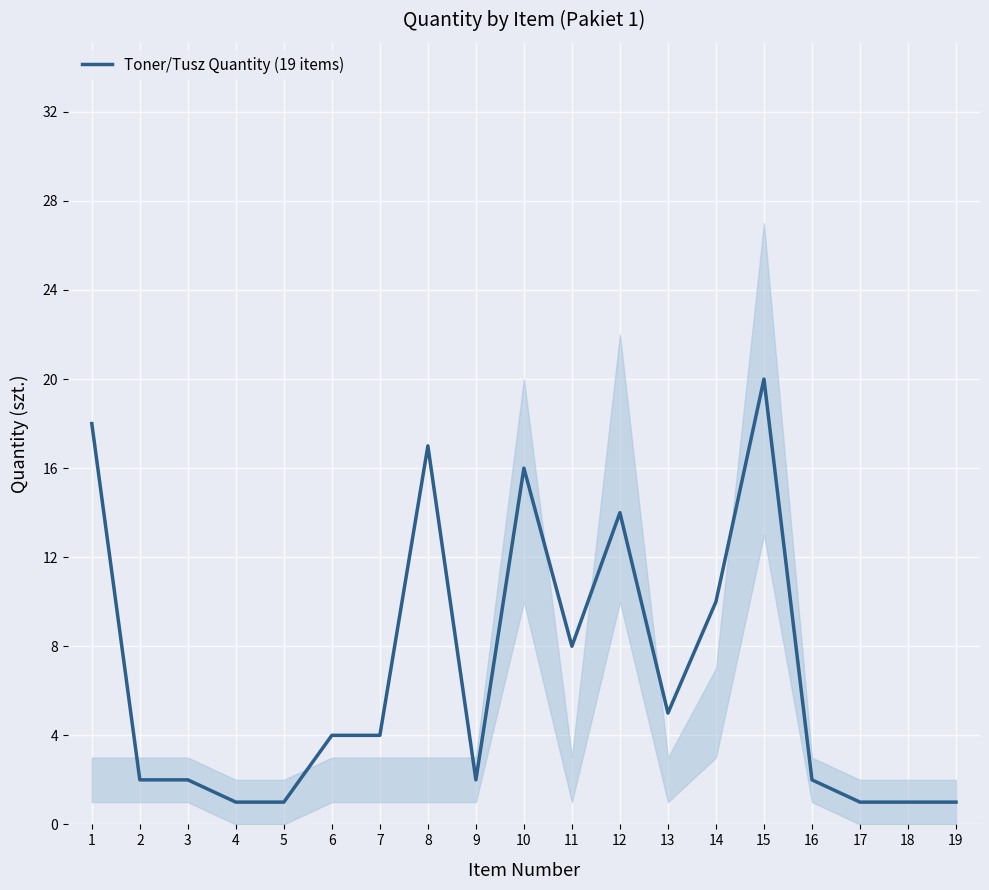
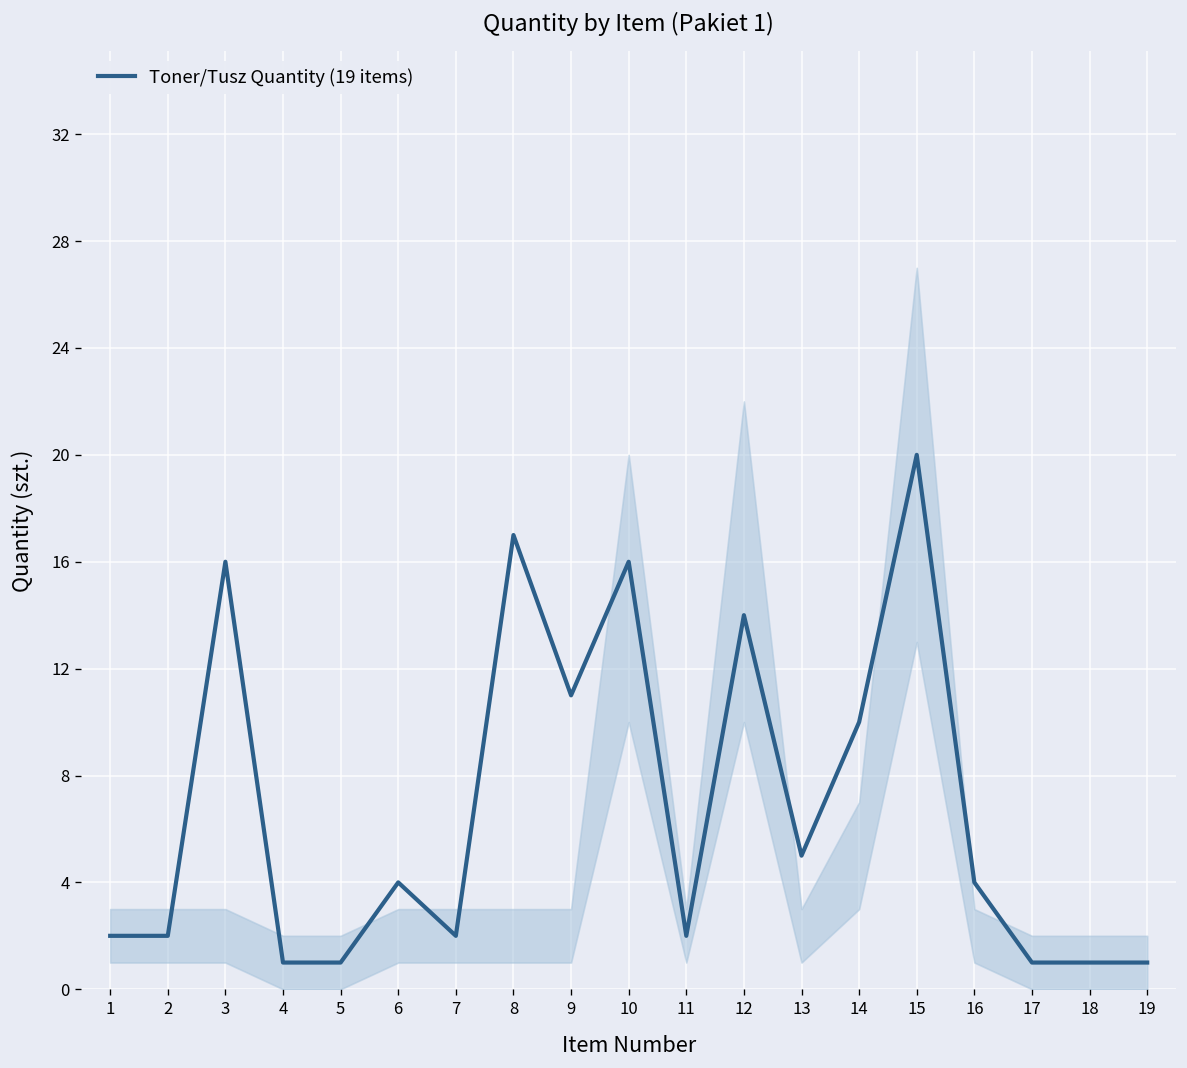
  {
    "Toner/Tusz Quantity (19 items)": {
-     "1": 18,
+     "1": 2,
      "2": 2,
-     "3": 2,
+     "3": 16,
      "4": 1,
      "5": 1,
      "6": 4,
-     "7": 4,
+     "7": 2,
      "8": 17,
-     "9": 2,
+     "9": 11,
      "10": 16,
-     "11": 8,
+     "11": 2,
      "12": 14,
      "13": 5,
      "14": 10,
      "15": 20,
-     "16": 2,
+     "16": 4,
      "17": 1,
      "18": 1,
      "19": 1
    }
  }
